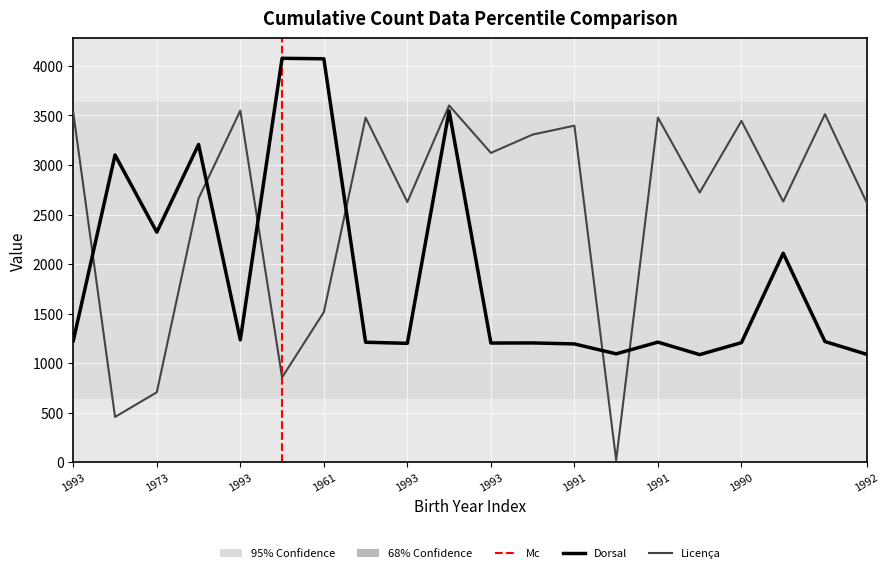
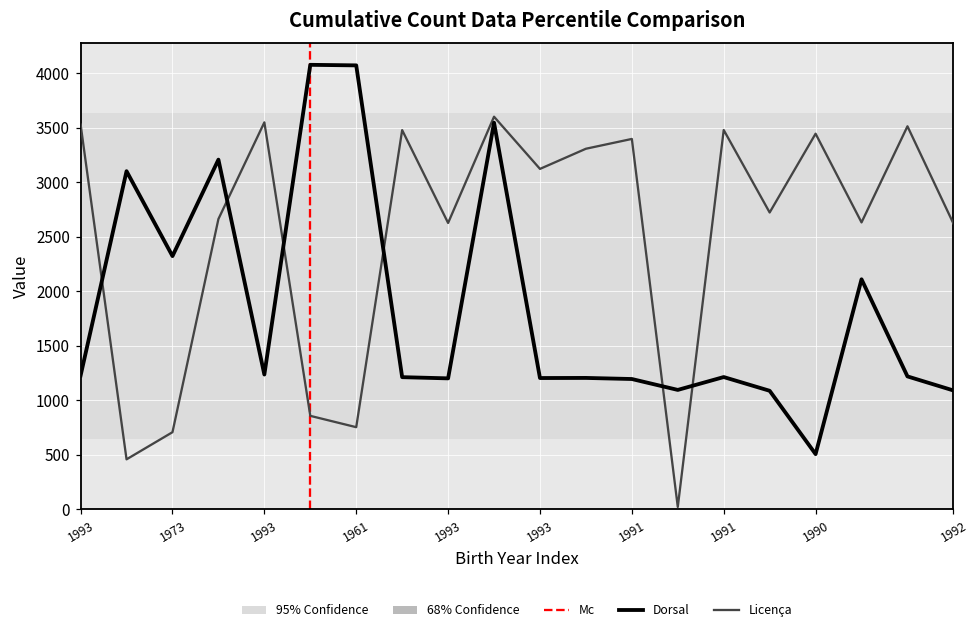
  {
    "Dorsal": {
      "1973": 2300,
      "1961": 4100,
-     "1990": 1200,
+     "1990": 500,
      "1992": 1100
    },
    "Licença": {
      "1973": 700,
-     "1961": 1500,
+     "1961": 800,
      "1990": 3400,
      "1992": 2600
    }
  }
